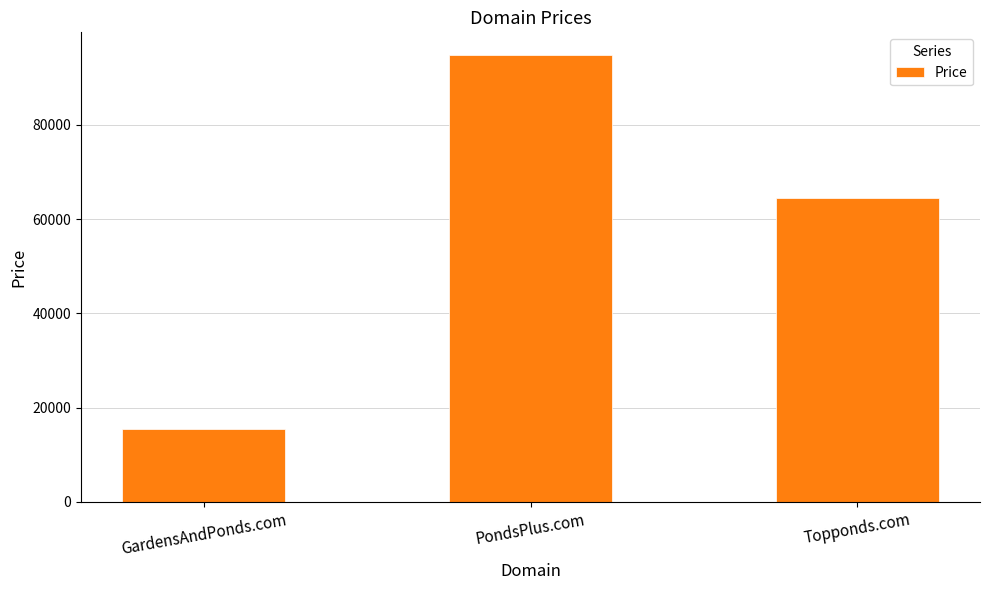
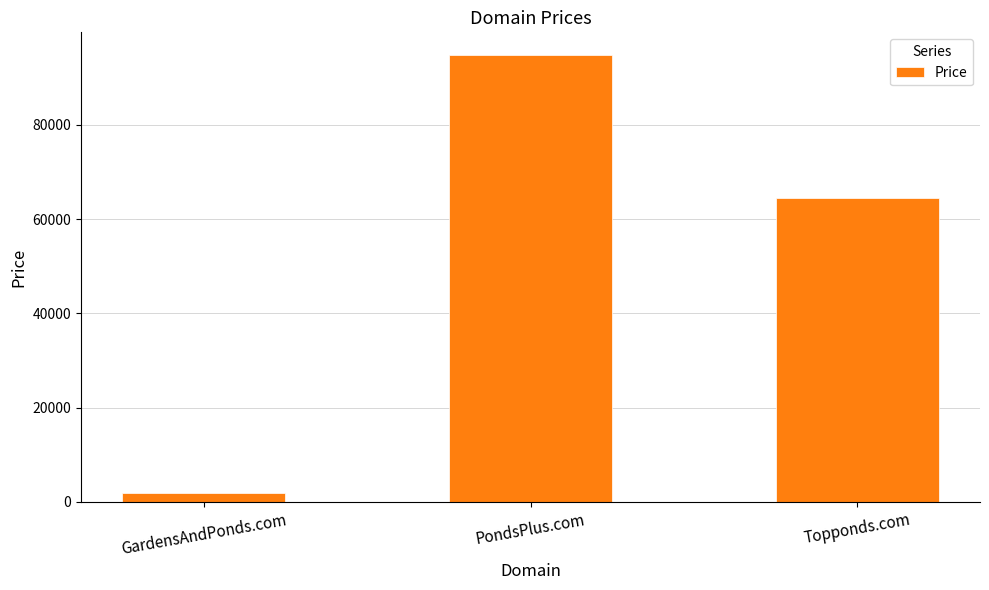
  {
-   "GardensAndPonds.com": 16000,
+   "GardensAndPonds.com": 2000,
    "PondsPlus.com": 95000,
    "Topponds.com": 64000
  }
